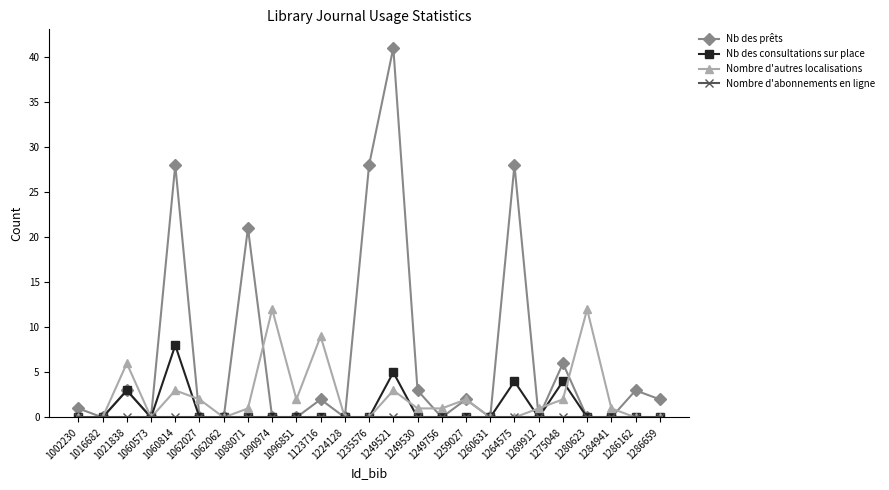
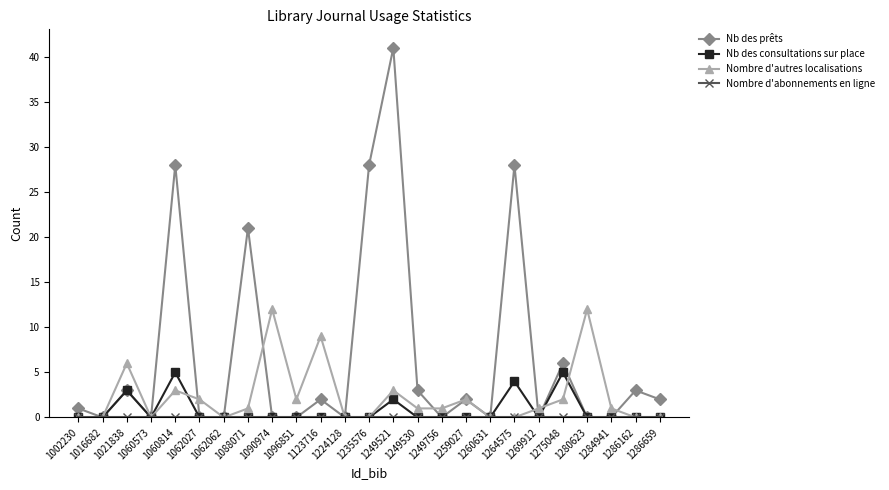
  {
    "Nb des consultations sur place": {
-     "1060814": 8,
-     "1249521": 5,
+     "1060814": 5,
+     "1249521": 2,
      "1264575": 4,
-     "1275048": 4
+     "1275048": 5
    },
    "Nombre d'abonnements en ligne": {
      "1021838": 0,
      "1060814": 0,
      "1249521": 0,
      "1275048": 0
    }
  }
